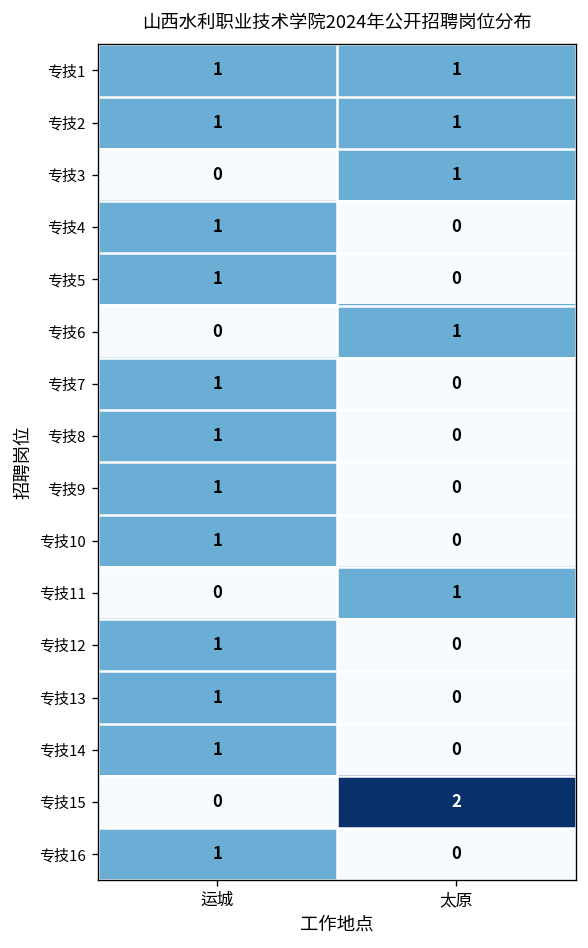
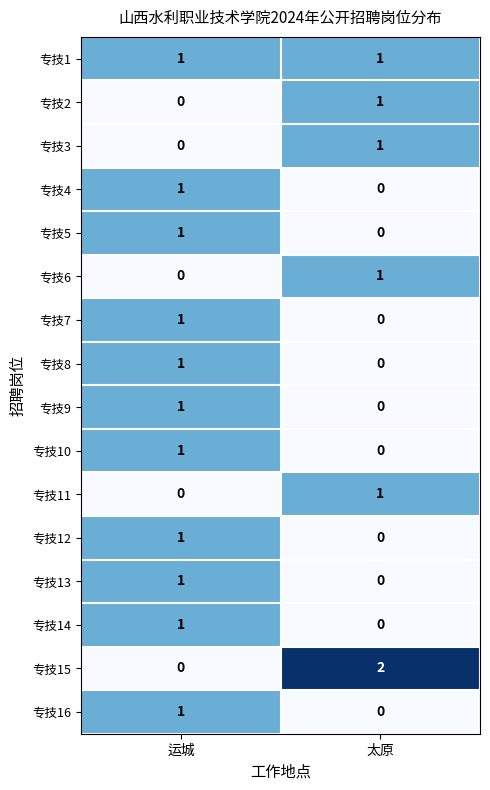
  {
    "专技1": {
      "运城": 1,
      "太原": 1
    },
    "专技2": {
-     "运城": 1,
+     "运城": 0,
      "太原": 1
    },
    "专技3": {
      "运城": 0,
      "太原": 1
    },
    "专技4": {
      "运城": 1,
      "太原": 0
    },
    "专技5": {
      "运城": 1,
      "太原": 0
    },
    "专技6": {
      "运城": 0,
      "太原": 1
    },
    "专技7": {
      "运城": 1,
      "太原": 0
    },
    "专技8": {
      "运城": 1,
      "太原": 0
    },
    "专技9": {
      "运城": 1,
      "太原": 0
    },
    "专技10": {
      "运城": 1,
      "太原": 0
    },
    "专技11": {
      "运城": 0,
      "太原": 1
    },
    "专技12": {
      "运城": 1,
      "太原": 0
    },
    "专技13": {
      "运城": 1,
      "太原": 0
    },
    "专技14": {
      "运城": 1,
      "太原": 0
    },
    "专技15": {
      "运城": 0,
      "太原": 2
    },
    "专技16": {
      "运城": 1,
      "太原": 0
    }
  }
